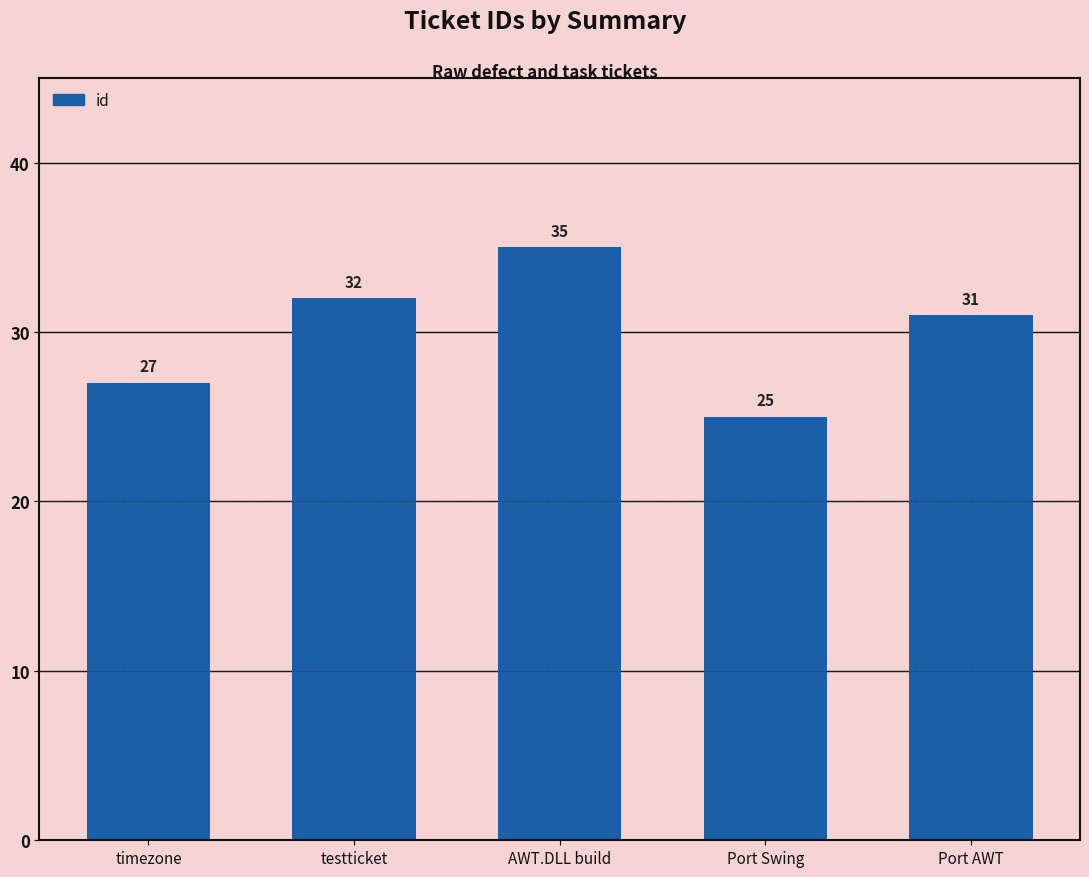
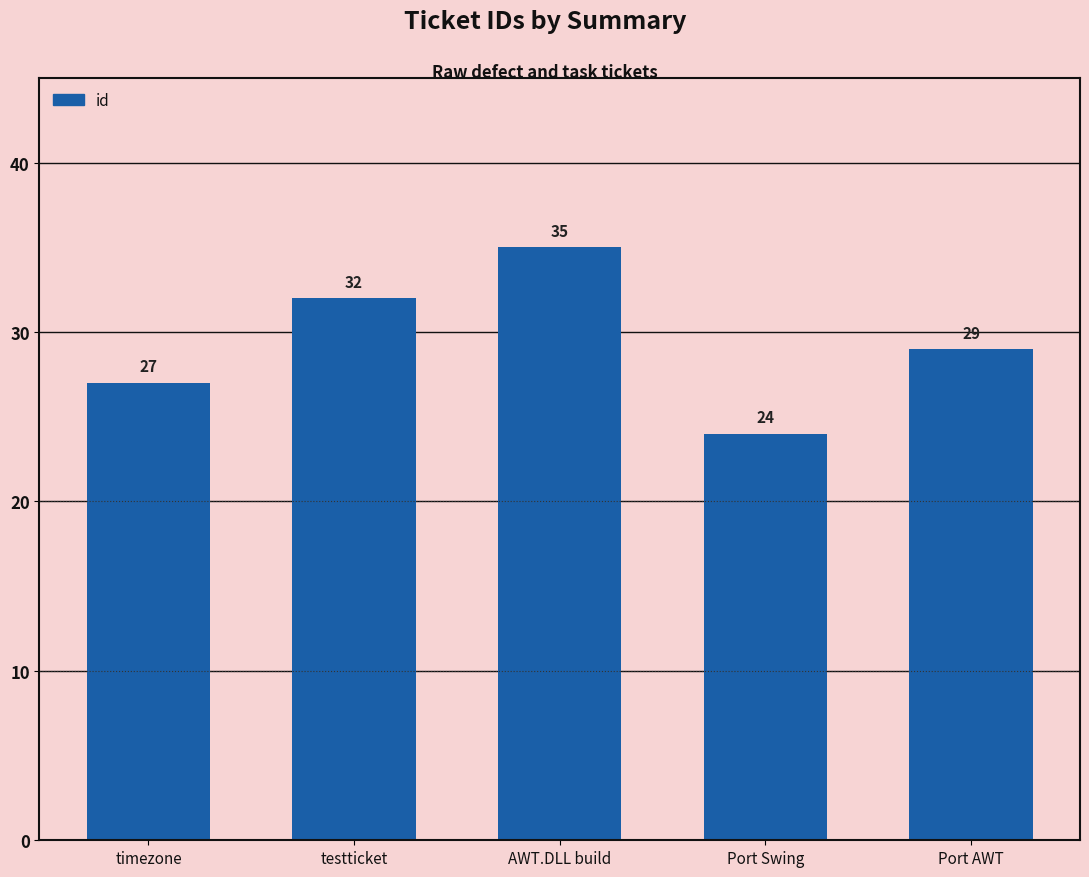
  {
    "timezone": 27,
    "testticket": 32,
    "AWT.DLL build": 35,
-   "Port Swing": 25,
-   "Port AWT": 31
+   "Port Swing": 24,
+   "Port AWT": 29
  }
